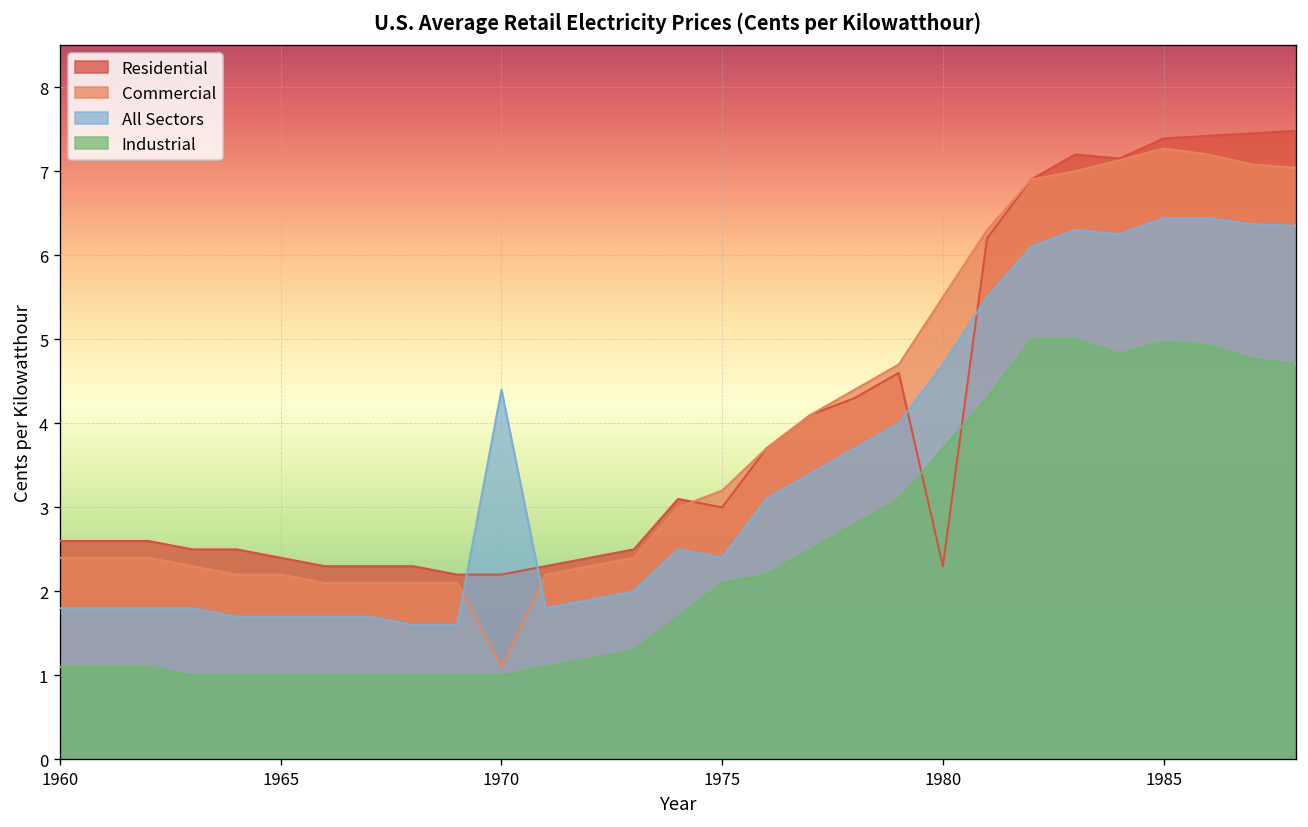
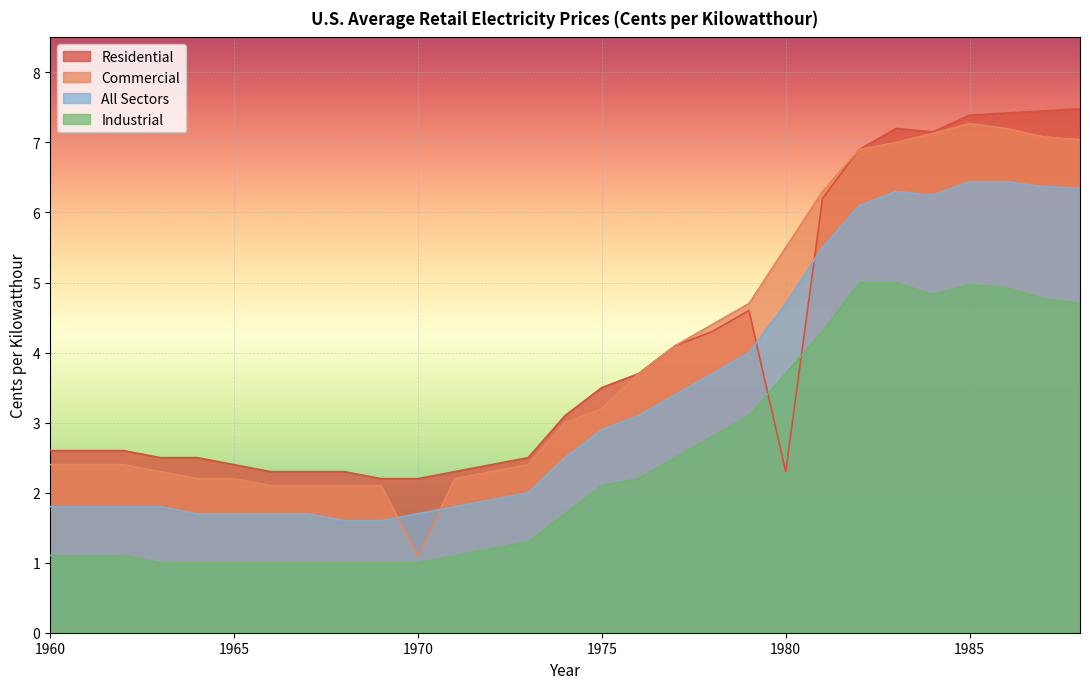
  {
    "Residential": {
      "1960": 2.6,
      "1965": 2.4,
      "1970": 2.2,
-     "1975": 3.0,
+     "1975": 3.5,
      "1980": 2.3,
      "1985": 7.4
    },
    "Commercial": {
      "1960": 2.4,
      "1965": 2.2,
      "1970": 1.1,
      "1975": 3.2,
      "1980": 5.5,
      "1985": 7.3
    },
    "All Sectors": {
      "1960": 1.8,
      "1965": 1.7,
-     "1970": 4.4,
-     "1975": 2.4,
+     "1970": 1.7,
+     "1975": 2.9,
      "1980": 4.7,
      "1985": 6.4
    },
    "Industrial": {
      "1960": 1.1,
      "1965": 1.0,
      "1970": 1.0,
      "1975": 2.1,
      "1980": 3.7,
      "1985": 5.0
    }
  }
